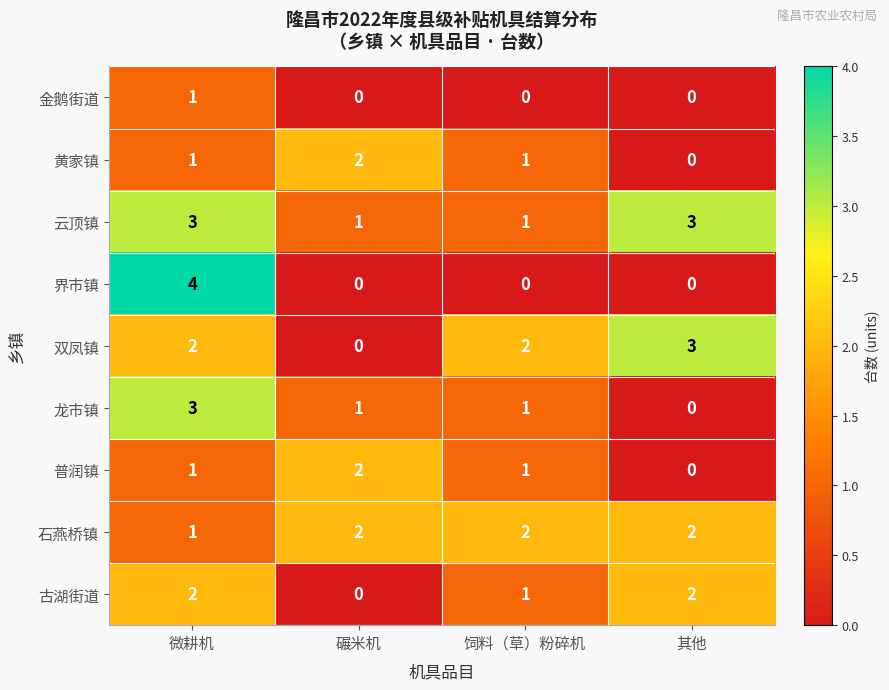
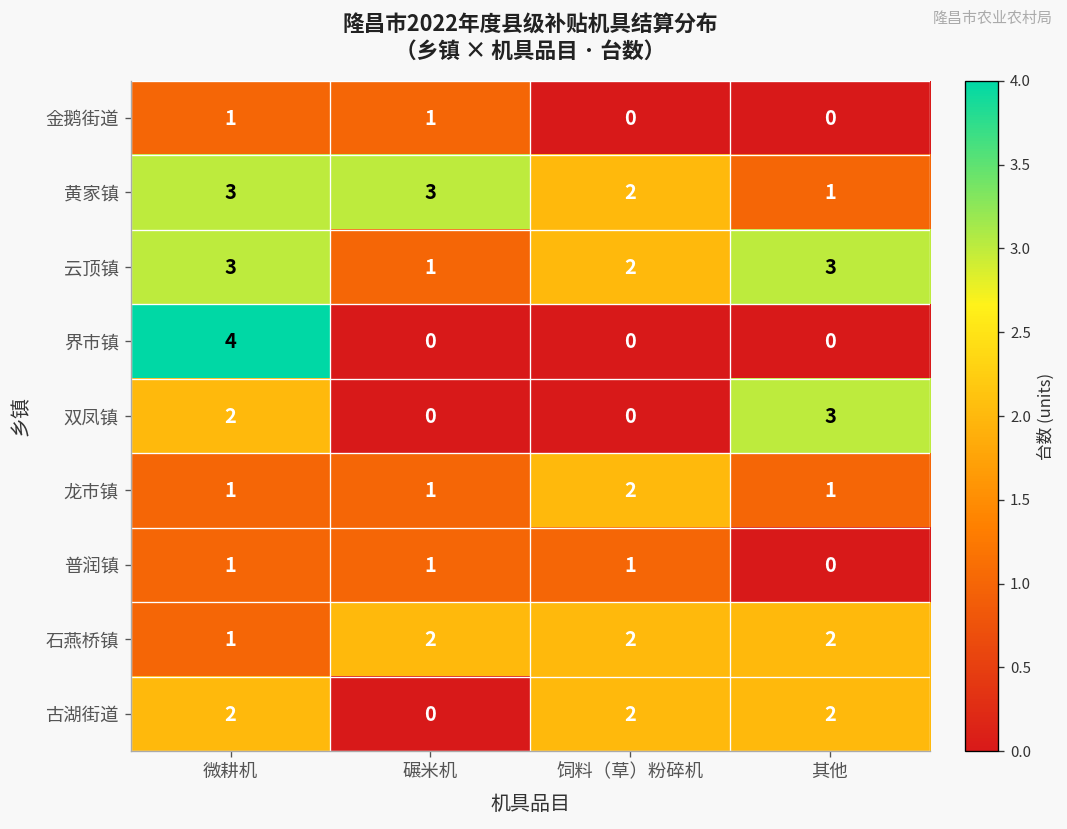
  {
    "金鹅街道": {
      "微耕机": 1,
-     "碾米机": 0,
+     "碾米机": 1,
      "饲料（草）粉碎机": 0,
      "其他": 0
    },
    "黄家镇": {
-     "微耕机": 1,
-     "碾米机": 2,
-     "饲料（草）粉碎机": 1,
-     "其他": 0
+     "微耕机": 3,
+     "碾米机": 3,
+     "饲料（草）粉碎机": 2,
+     "其他": 1
    },
    "云顶镇": {
      "微耕机": 3,
      "碾米机": 1,
-     "饲料（草）粉碎机": 1,
+     "饲料（草）粉碎机": 2,
      "其他": 3
    },
    "界市镇": {
      "微耕机": 4,
      "碾米机": 0,
      "饲料（草）粉碎机": 0,
      "其他": 0
    },
    "双凤镇": {
      "微耕机": 2,
      "碾米机": 0,
-     "饲料（草）粉碎机": 2,
+     "饲料（草）粉碎机": 0,
      "其他": 3
    },
    "龙市镇": {
-     "微耕机": 3,
+     "微耕机": 1,
      "碾米机": 1,
-     "饲料（草）粉碎机": 1,
-     "其他": 0
+     "饲料（草）粉碎机": 2,
+     "其他": 1
    },
    "普润镇": {
      "微耕机": 1,
-     "碾米机": 2,
+     "碾米机": 1,
      "饲料（草）粉碎机": 1,
      "其他": 0
    },
    "石燕桥镇": {
      "微耕机": 1,
      "碾米机": 2,
      "饲料（草）粉碎机": 2,
      "其他": 2
    },
    "古湖街道": {
      "微耕机": 2,
      "碾米机": 0,
-     "饲料（草）粉碎机": 1,
+     "饲料（草）粉碎机": 2,
      "其他": 2
    }
  }
